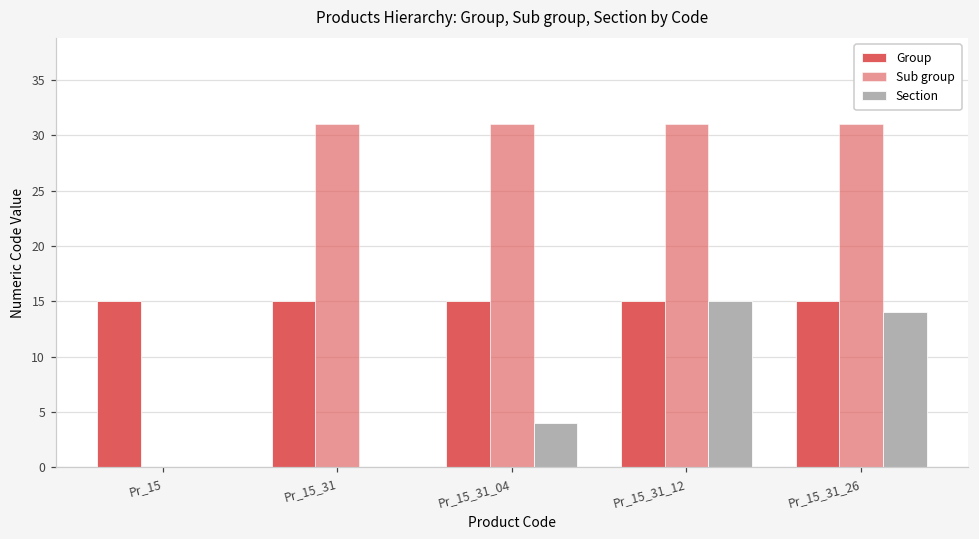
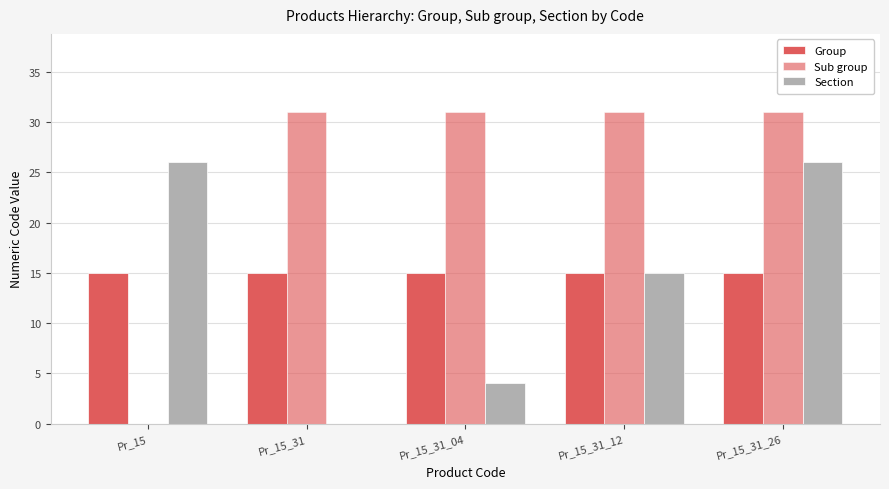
  {
    "Section": {
-     "Pr_15": 0,
+     "Pr_15": 26,
      "Pr_15_31": 0,
      "Pr_15_31_04": 4,
      "Pr_15_31_12": 15,
-     "Pr_15_31_26": 14
+     "Pr_15_31_26": 26
    }
  }
